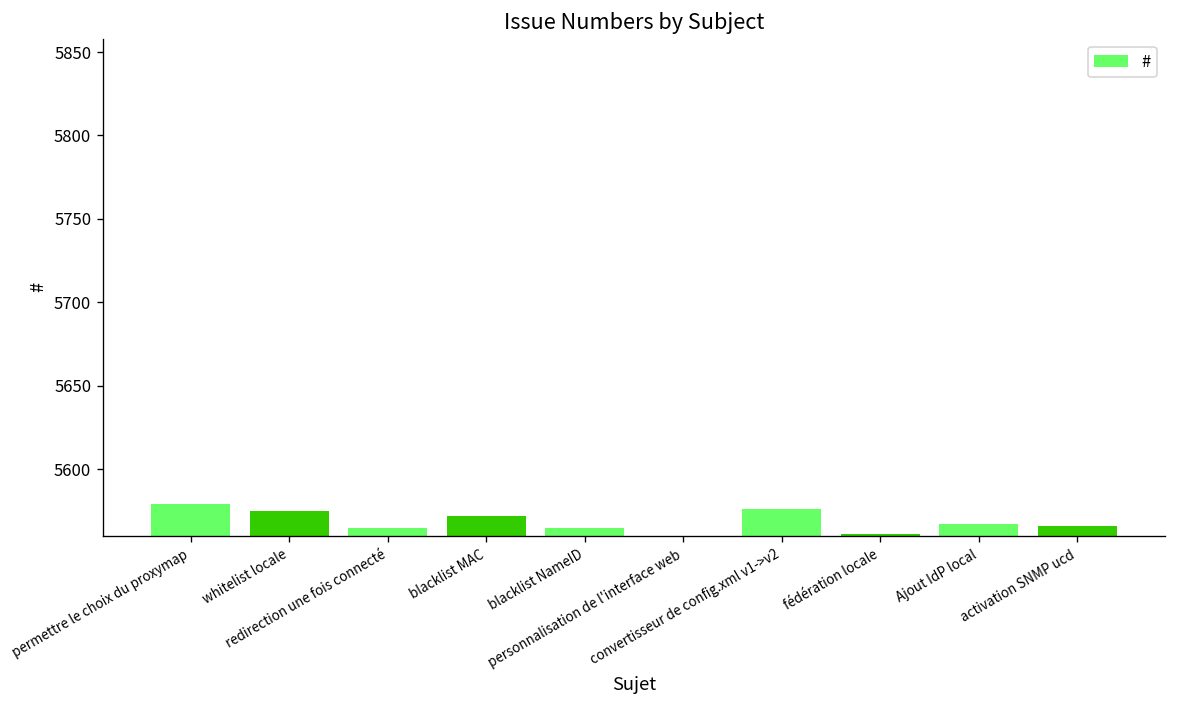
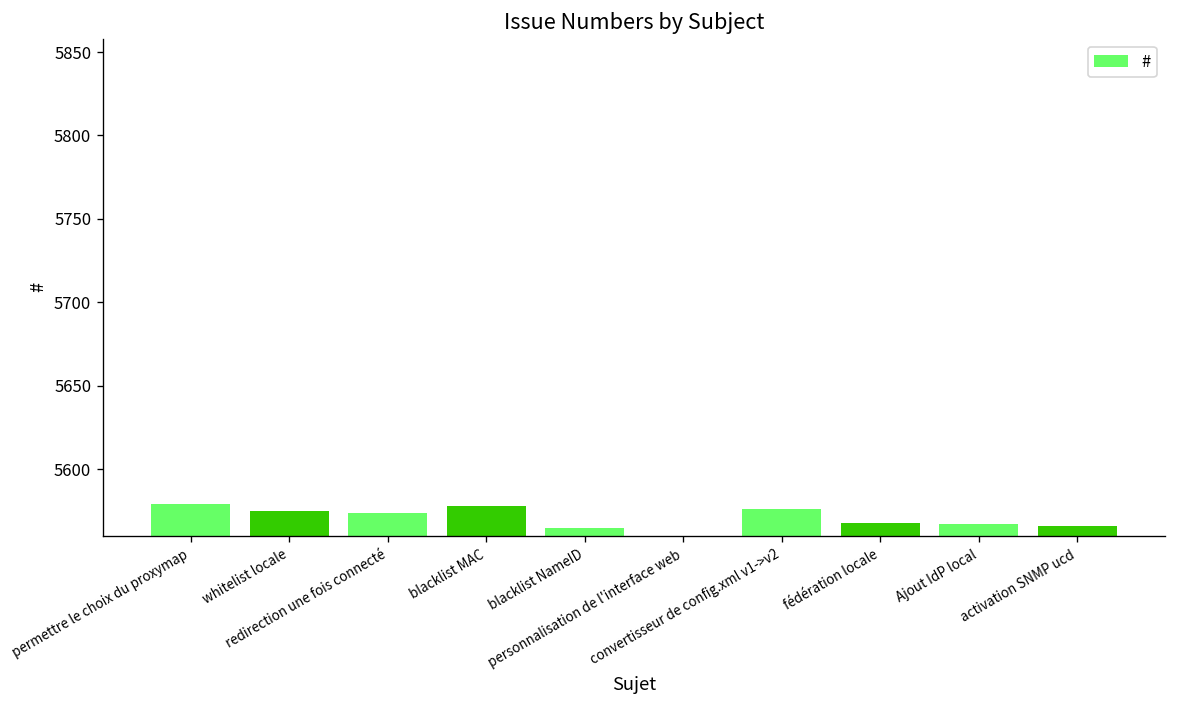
  {
    "permettre le choix du proxymap": 5579,
    "whitelist locale": 5575,
-   "redirection une fois connecté": 5565,
-   "blacklist MAC": 5572,
+   "redirection une fois connecté": 5574,
+   "blacklist MAC": 5578,
    "blacklist NameID": 5565,
    "convertisseur de config.xml v1->v2": 5576,
-   "fédération locale": 5561,
+   "fédération locale": 5568,
    "Ajout IdP local": 5567,
    "activation SNMP ucd": 5566
  }
